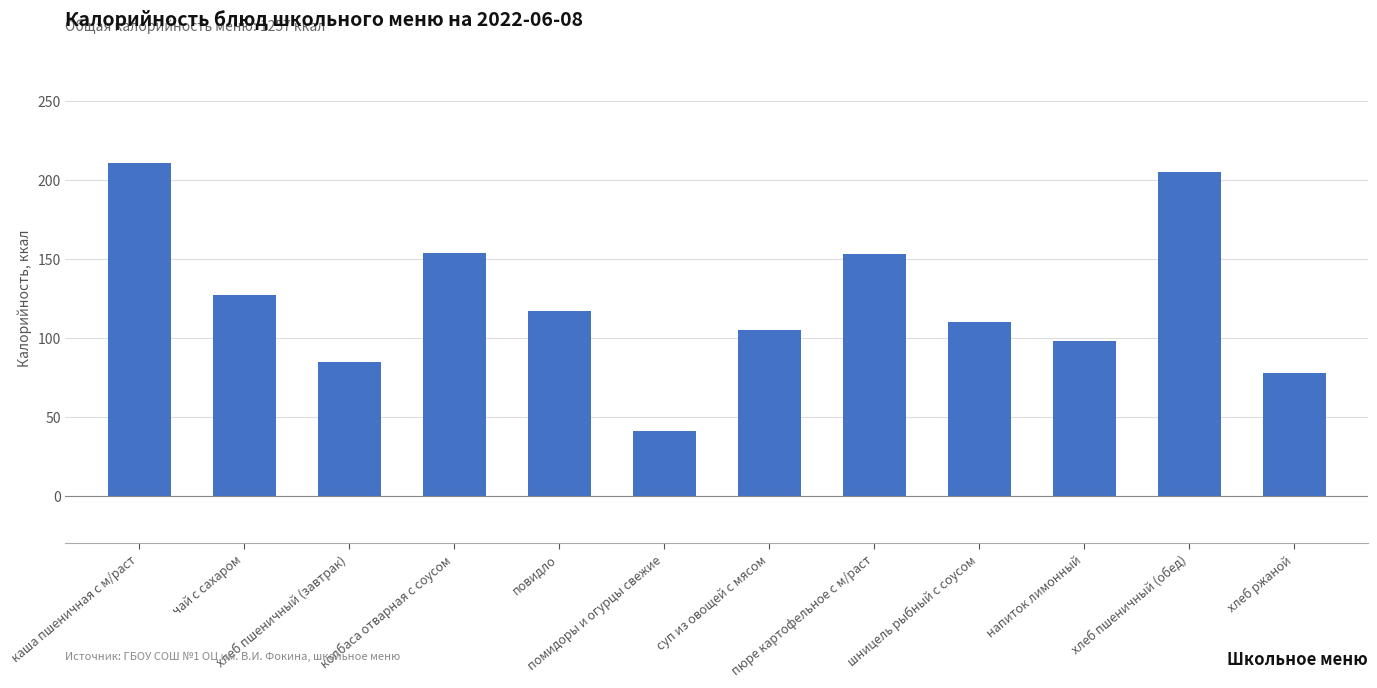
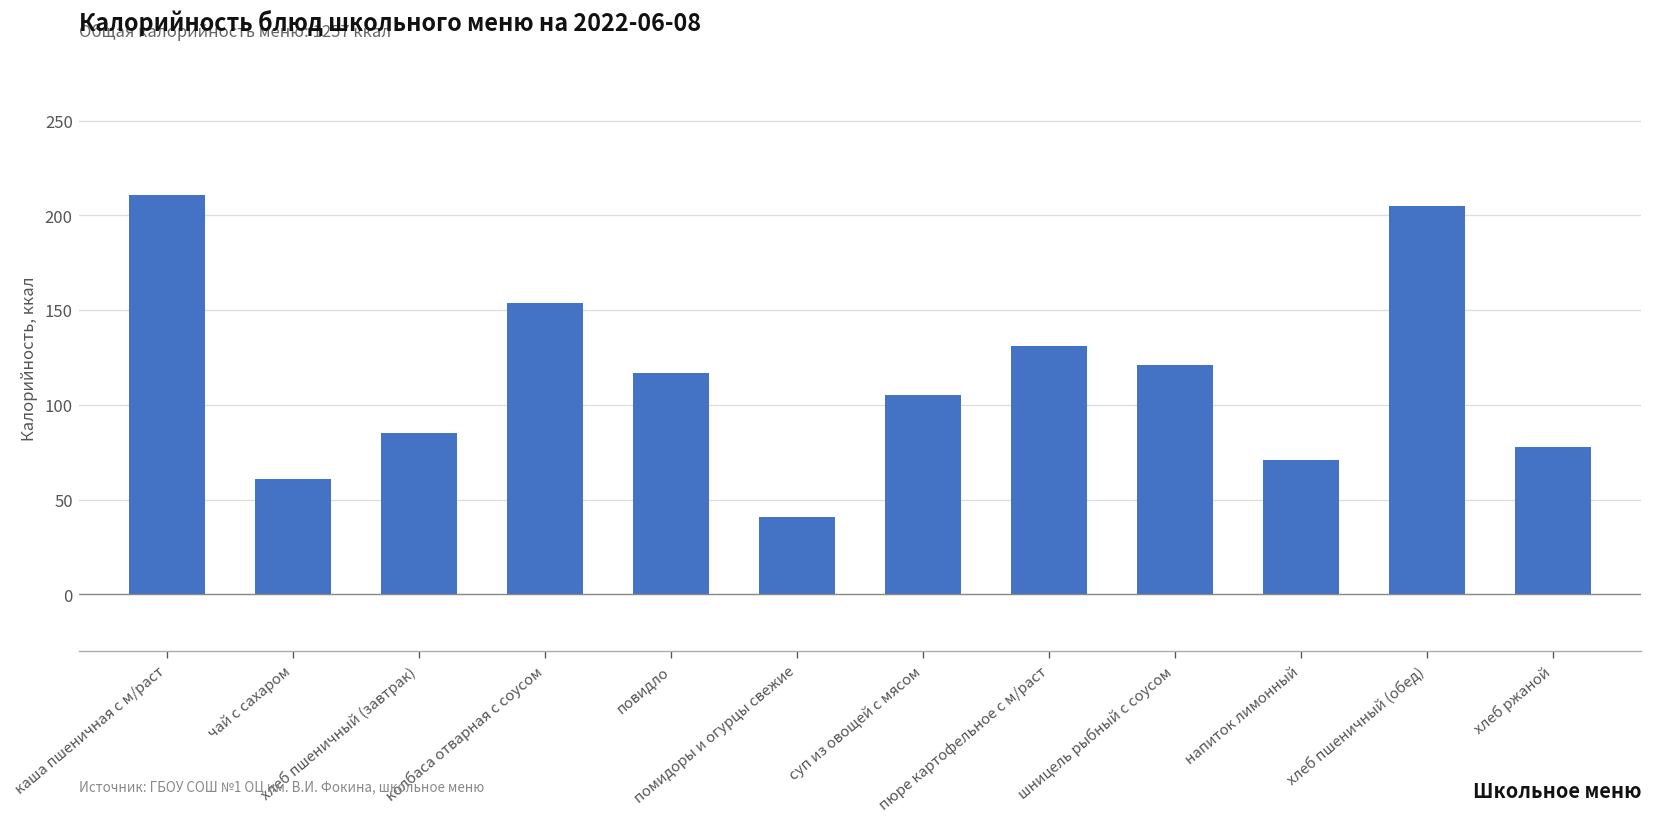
  {
    "каша пшеничная с м/раст": 211,
-   "чай с сахаром": 127,
+   "чай с сахаром": 61,
    "хлеб пшеничный (завтрак)": 85,
    "колбаса отварная с соусом": 154,
    "повидло": 117,
    "помидоры и огурцы свежие": 41,
    "суп из овощей с мясом": 105,
-   "пюре картофельное с м/раст": 153,
-   "шницель рыбный с соусом": 110,
-   "напиток лимонный": 98,
+   "пюре картофельное с м/раст": 131,
+   "шницель рыбный с соусом": 121,
+   "напиток лимонный": 71,
    "хлеб пшеничный (обед)": 205,
    "хлеб ржаной": 78
  }
